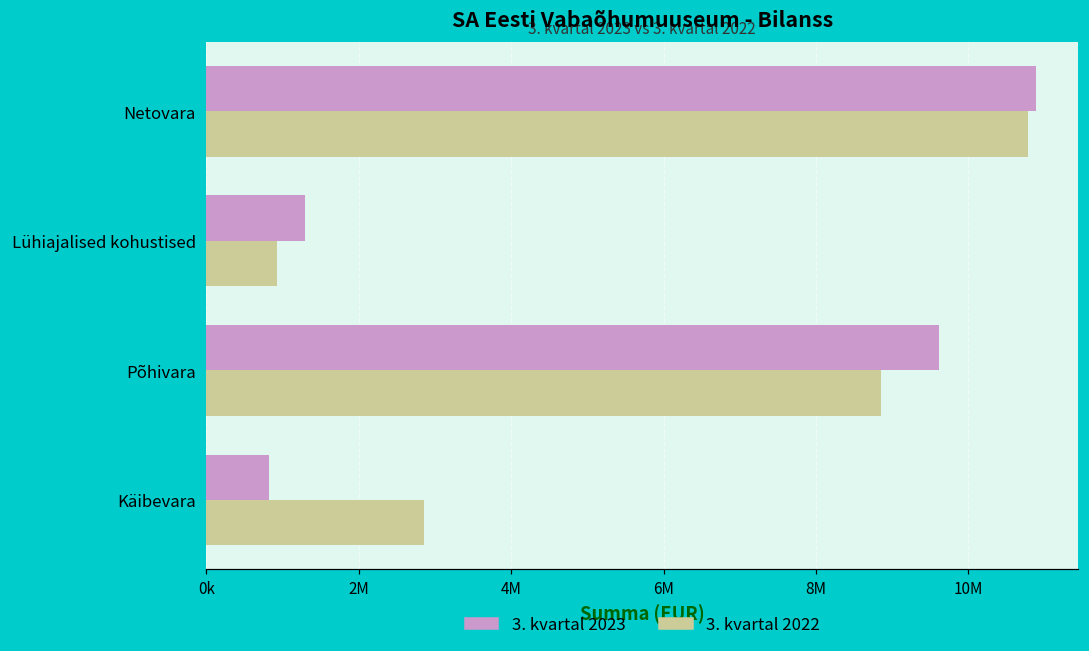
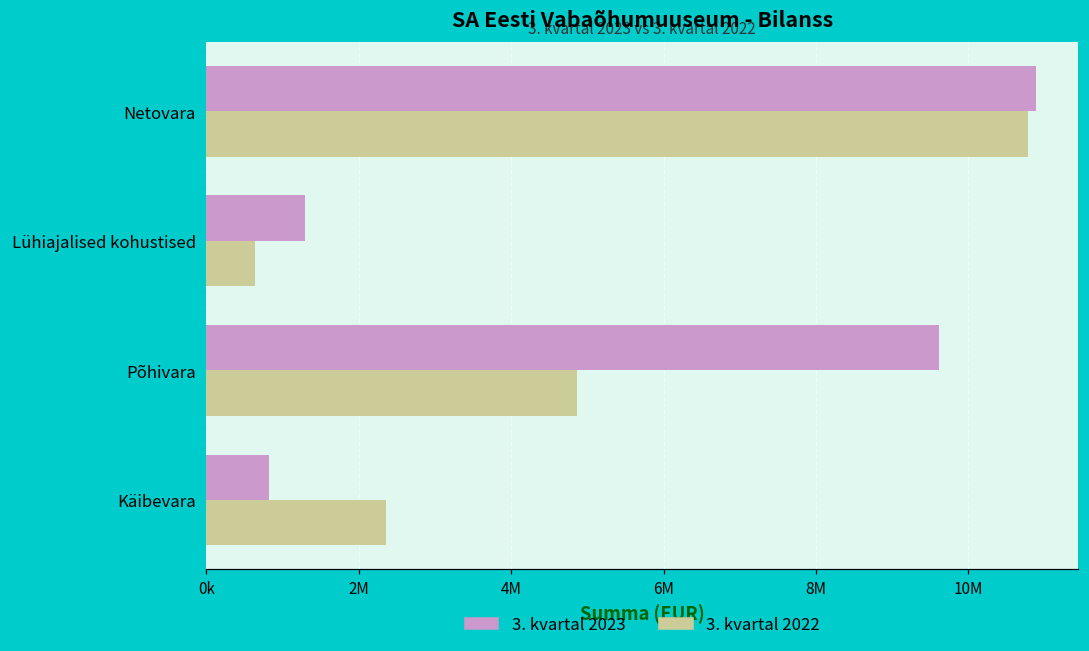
  {
    "3. kvartal 2023": {
      "Netovara": 10900000,
      "Lühiajalised kohustised": 1300000,
      "Põhivara": 9600000,
      "Käibevara": 800000
    },
    "3. kvartal 2022": {
      "Netovara": 10800000,
-     "Lühiajalised kohustised": 900000,
-     "Põhivara": 8900000,
-     "Käibevara": 2900000
+     "Lühiajalised kohustised": 600000,
+     "Põhivara": 4900000,
+     "Käibevara": 2400000
    }
  }
